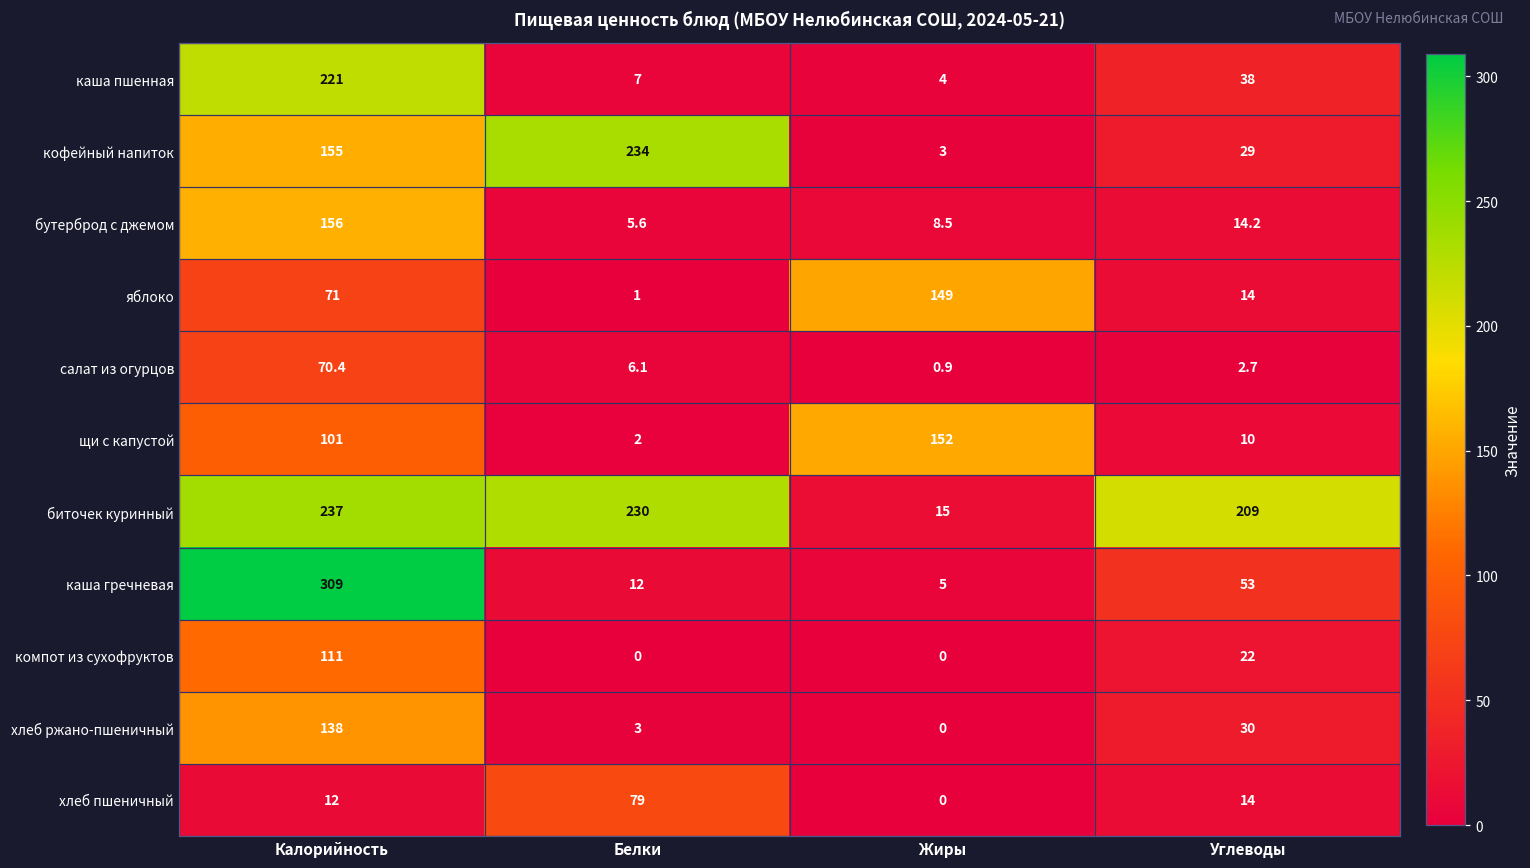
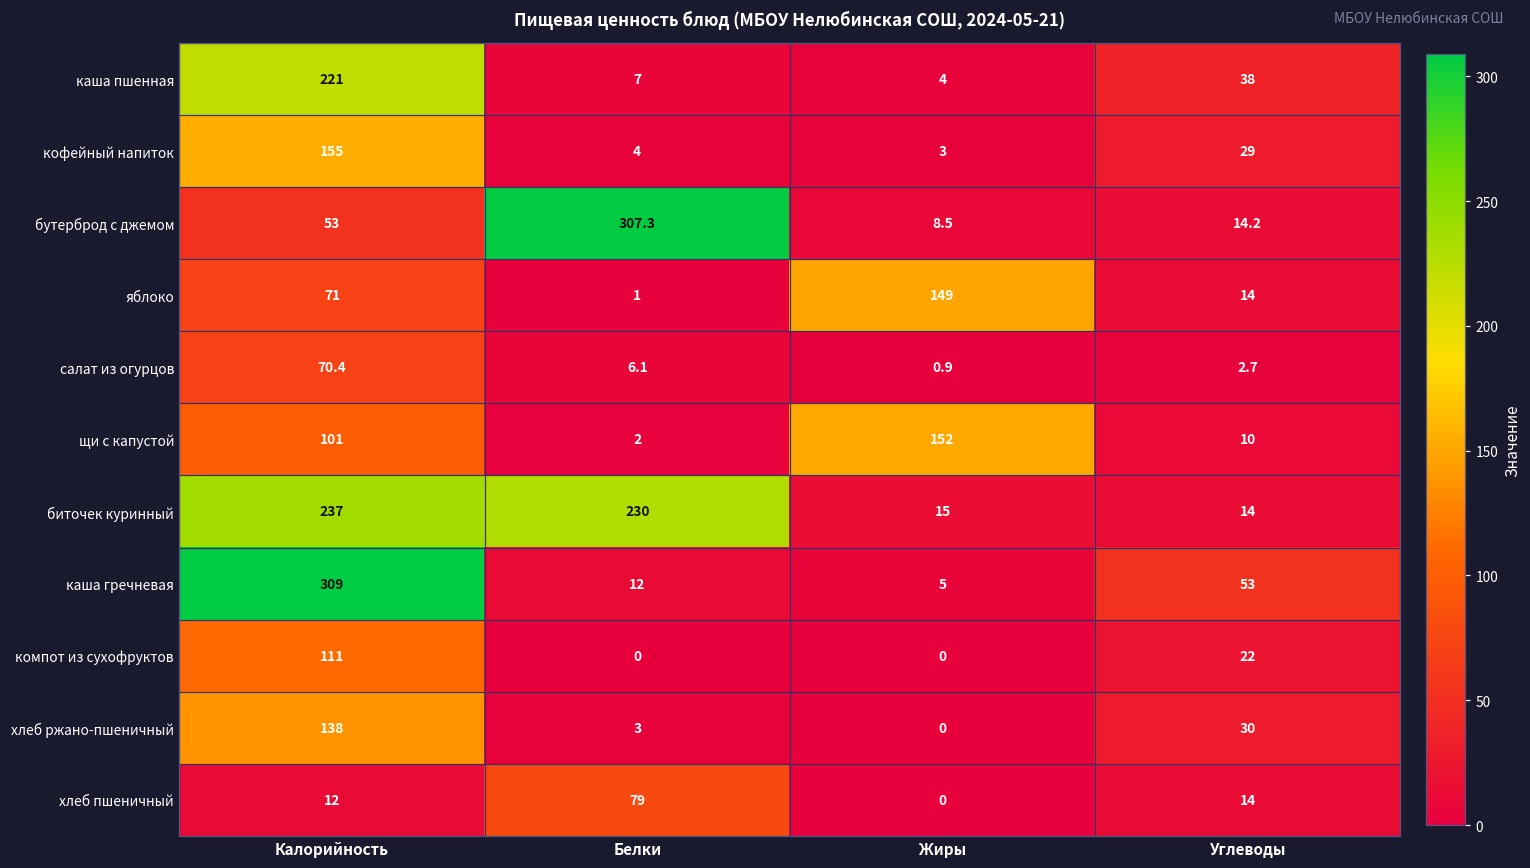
  {
    "каша пшенная": {
      "Калорийность": 221,
      "Белки": 7,
      "Жиры": 4,
      "Углеводы": 38
    },
    "кофейный напиток": {
      "Калорийность": 155,
-     "Белки": 234,
+     "Белки": 4,
      "Жиры": 3,
      "Углеводы": 29
    },
    "бутерброд с джемом": {
-     "Калорийность": 156,
-     "Белки": 5.6,
+     "Калорийность": 53,
+     "Белки": 307.3,
      "Жиры": 8.5,
      "Углеводы": 14.2
    },
    "яблоко": {
      "Калорийность": 71,
      "Белки": 1,
      "Жиры": 149,
      "Углеводы": 14
    },
    "салат из огурцов": {
      "Калорийность": 70.4,
      "Белки": 6.1,
      "Жиры": 0.9,
      "Углеводы": 2.7
    },
    "щи с капустой": {
      "Калорийность": 101,
      "Белки": 2,
      "Жиры": 152,
      "Углеводы": 10
    },
    "биточек куринный": {
      "Калорийность": 237,
      "Белки": 230,
      "Жиры": 15,
-     "Углеводы": 209
+     "Углеводы": 14
    },
    "каша гречневая": {
      "Калорийность": 309,
      "Белки": 12,
      "Жиры": 5,
      "Углеводы": 53
    },
    "компот из сухофруктов": {
      "Калорийность": 111,
      "Белки": 0,
      "Жиры": 0,
      "Углеводы": 22
    },
    "хлеб ржано-пшеничный": {
      "Калорийность": 138,
      "Белки": 3,
      "Жиры": 0,
      "Углеводы": 30
    },
    "хлеб пшеничный": {
      "Калорийность": 12,
      "Белки": 79,
      "Жиры": 0,
      "Углеводы": 14
    }
  }
